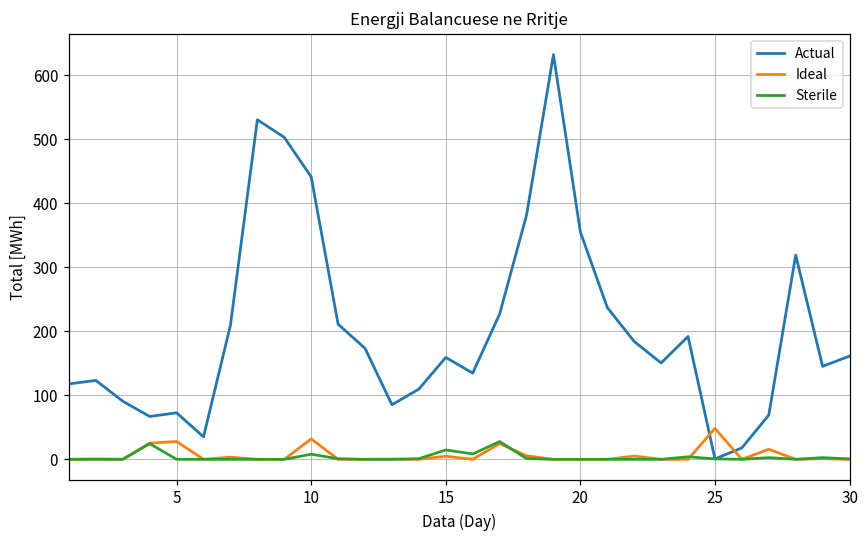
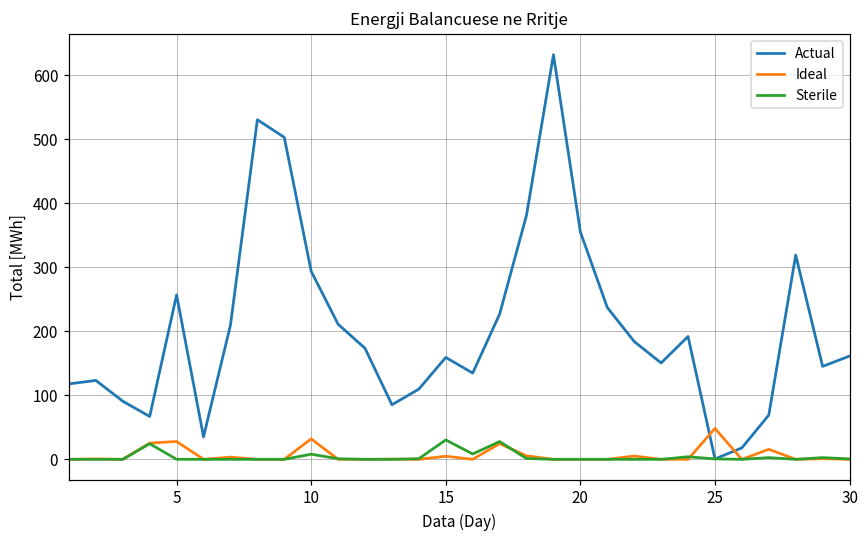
  {
    "Actual": {
-     "5": 70,
-     "10": 440,
+     "5": 260,
+     "10": 290,
      "15": 160,
      "20": 360,
      "30": 160
    },
    "Ideal": {
      "5": 30,
      "10": 30,
      "15": 0,
      "25": 50
    },
    "Sterile": {
      "5": 0,
      "10": 10,
-     "15": 10
+     "15": 30
    }
  }
